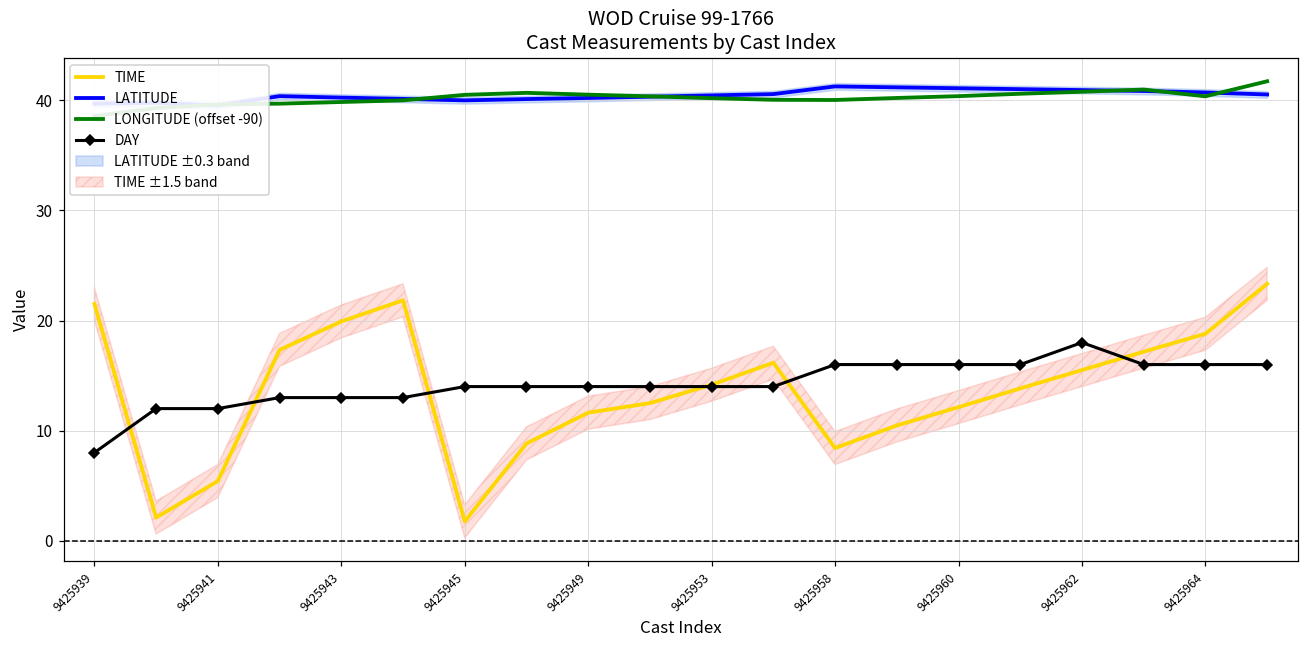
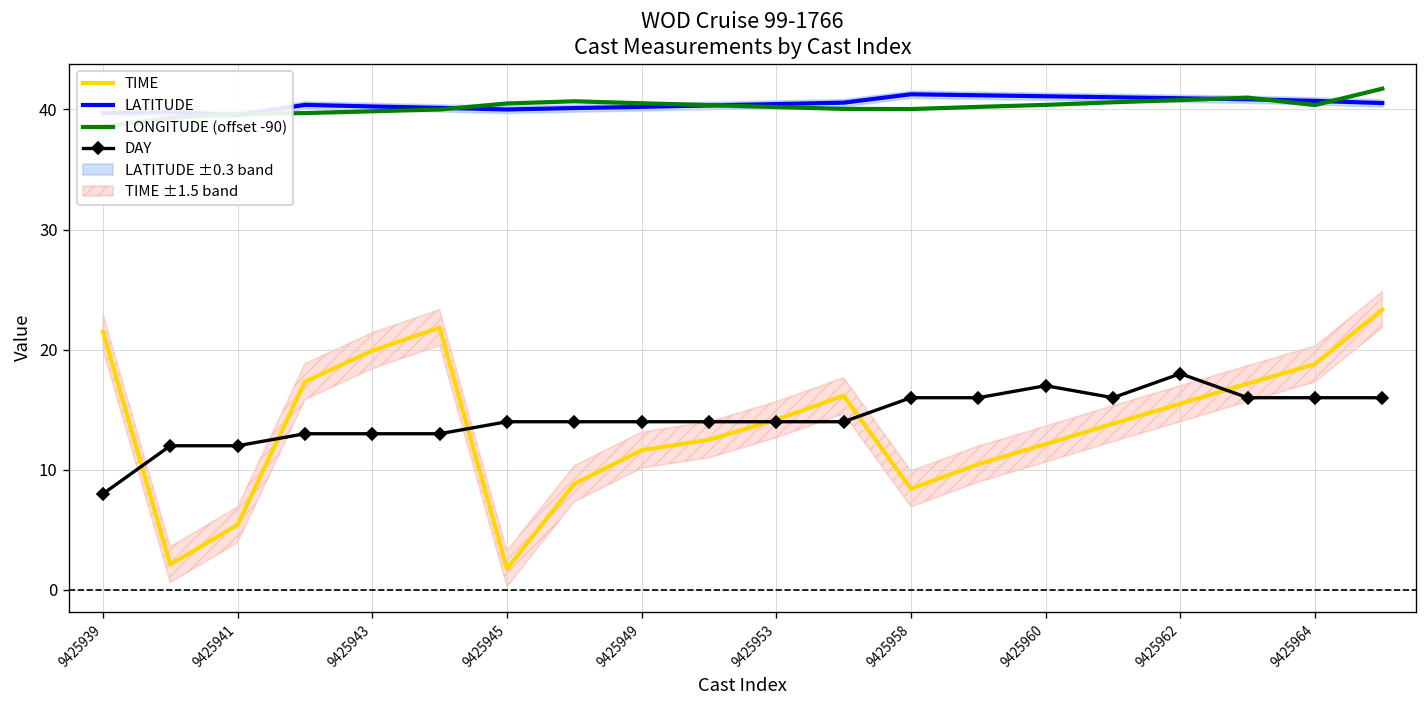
  {
    "TIME": {
      "9425939": 21.5,
      "9425941": 5.4,
      "9425943": 20,
      "9425945": 1.8,
      "9425949": 11.6,
      "9425958": 8.4,
      "9425960": 12,
      "9425962": 15.5,
      "9425964": 19
    },
    "LATITUDE": {
      "9425943": 40.3,
      "9425945": 40,
      "9425949": 40,
      "9425958": 41.3,
      "9425960": 41,
      "9425964": 40.7
    },
    "LONGITUDE (offset -90)": {
      "9425943": 40,
      "9425958": 40,
      "9425960": 40.4,
      "9425964": 40.4
    },
    "DAY": {
      "9425939": 8,
      "9425941": 12,
      "9425943": 13,
      "9425945": 14,
      "9425949": 14,
      "9425958": 16,
-     "9425960": 16,
+     "9425960": 17,
      "9425962": 18,
      "9425964": 16
    }
  }
